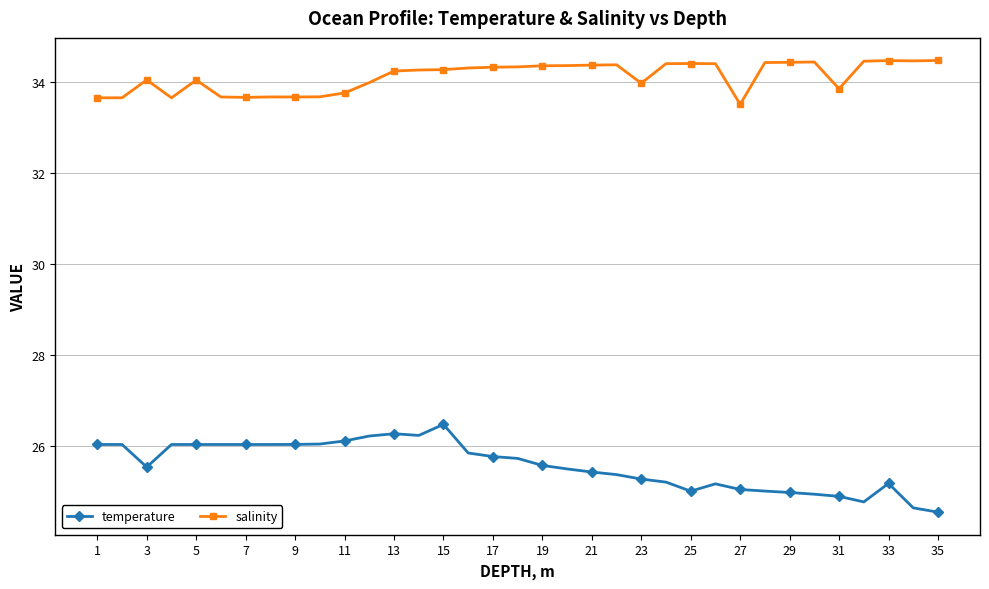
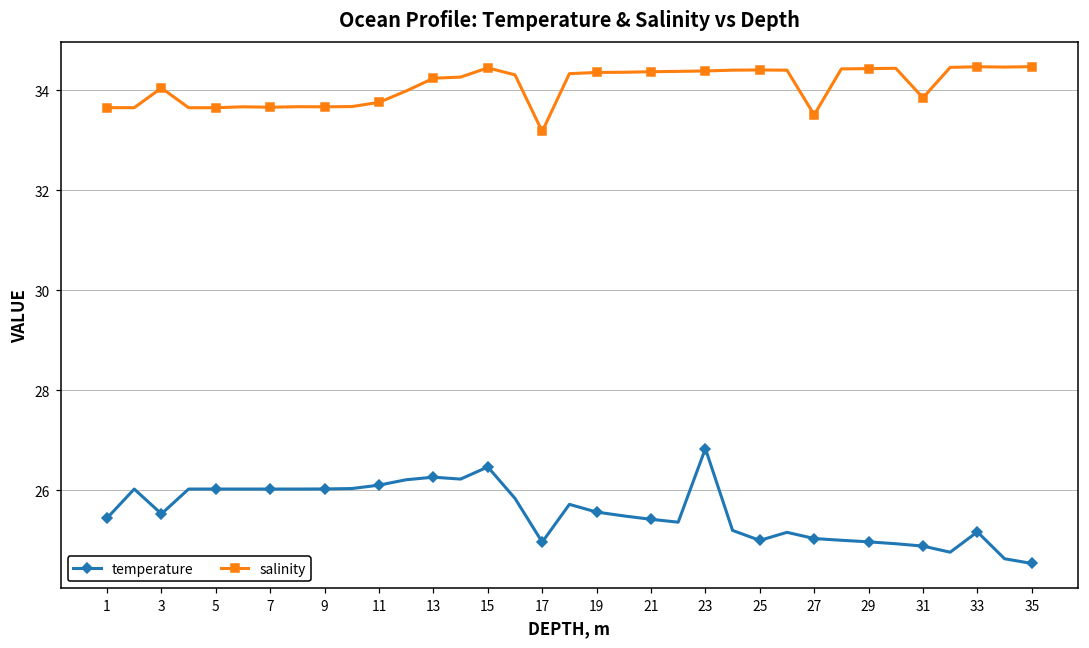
  {
    "temperature": {
-     "1": 26.0,
+     "1": 25.4,
      "3": 25.5,
      "5": 26.0,
      "7": 26.0,
      "9": 26.0,
      "11": 26.1,
      "13": 26.3,
      "15": 26.5,
-     "17": 25.8,
+     "17": 25.0,
      "19": 25.6,
      "21": 25.4,
-     "23": 25.3,
+     "23": 26.8,
      "25": 25.0,
      "27": 25.0,
      "29": 25.0,
      "31": 24.9,
      "33": 25.2,
      "35": 24.5
    },
    "salinity": {
      "1": 33.6,
      "3": 34.0,
-     "5": 34.0,
+     "5": 33.6,
      "7": 33.7,
      "9": 33.7,
      "11": 33.8,
      "13": 34.2,
-     "15": 34.3,
-     "17": 34.3,
+     "15": 34.4,
+     "17": 33.2,
      "19": 34.4,
      "21": 34.4,
-     "23": 34.0,
+     "23": 34.4,
      "25": 34.4,
      "27": 33.5,
      "29": 34.4,
      "31": 33.8,
      "33": 34.5,
      "35": 34.5
    }
  }
